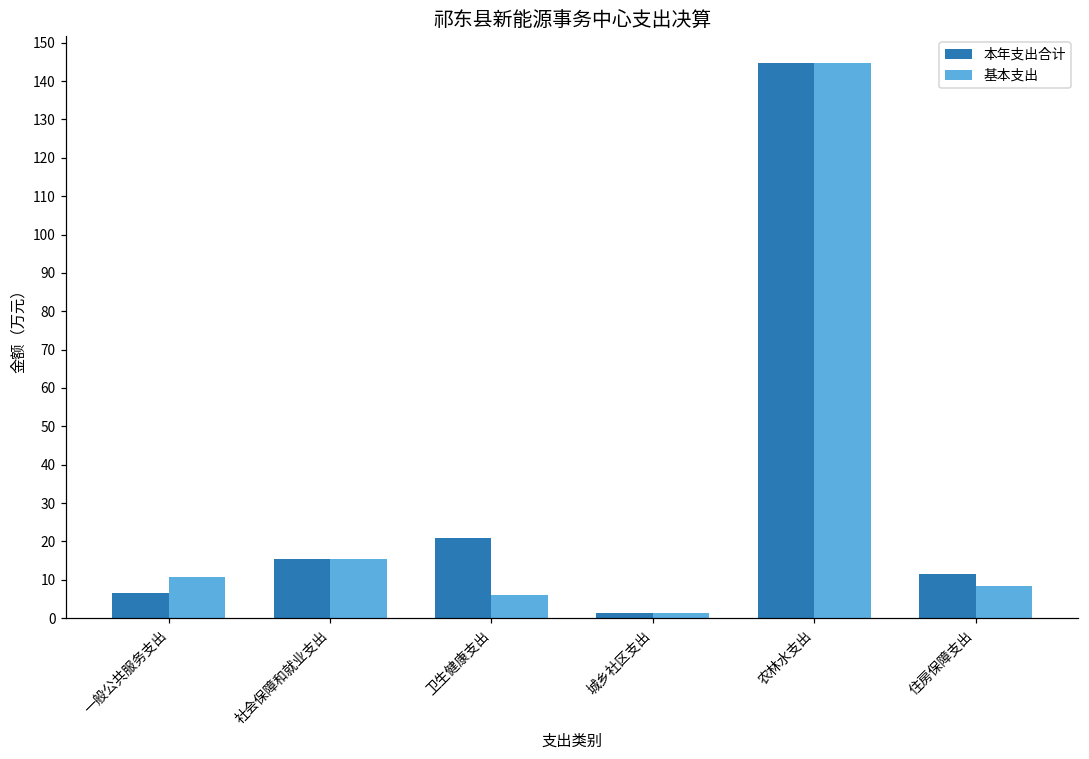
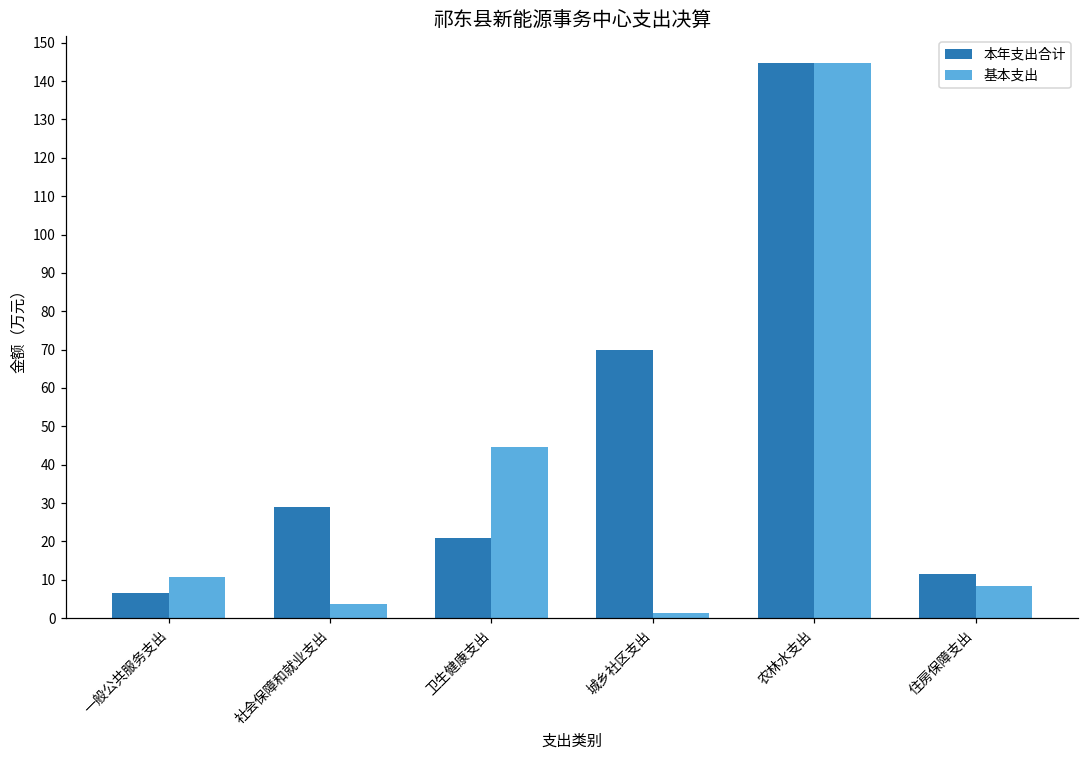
  {
    "本年支出合计": {
      "一般公共服务支出": 6,
-     "社会保障和就业支出": 15,
+     "社会保障和就业支出": 29,
      "卫生健康支出": 21,
-     "城乡社区支出": 1,
+     "城乡社区支出": 70,
      "农林水支出": 145,
      "住房保障支出": 12
    },
    "基本支出": {
      "一般公共服务支出": 11,
-     "社会保障和就业支出": 15,
-     "卫生健康支出": 6,
+     "社会保障和就业支出": 4,
+     "卫生健康支出": 45,
      "城乡社区支出": 1,
      "农林水支出": 145,
      "住房保障支出": 8
    }
  }
